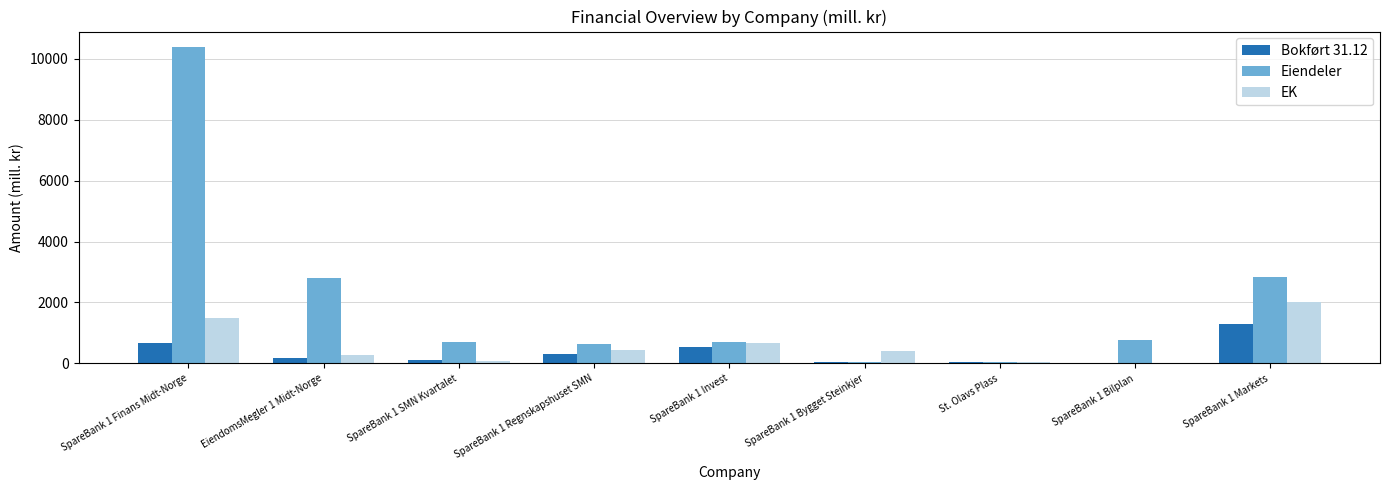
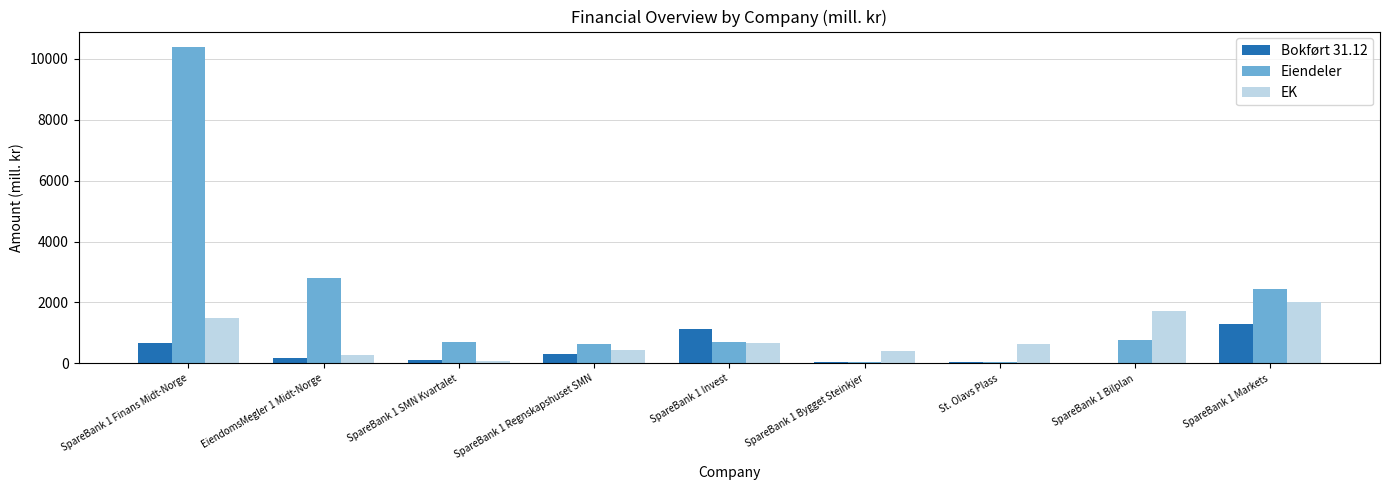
  {
    "Bokført 31.12": {
      "SpareBank 1 Finans Midt-Norge": 700,
      "EiendomsMegler 1 Midt-Norge": 200,
      "SpareBank 1 SMN Kvartalet": 100,
      "SpareBank 1 Regnskapshuset SMN": 300,
-     "SpareBank 1 Invest": 500,
+     "SpareBank 1 Invest": 1100,
      "SpareBank 1 Markets": 1300
    },
    "Eiendeler": {
      "SpareBank 1 Finans Midt-Norge": 10400,
      "EiendomsMegler 1 Midt-Norge": 2800,
      "SpareBank 1 SMN Kvartalet": 700,
      "SpareBank 1 Regnskapshuset SMN": 600,
      "SpareBank 1 Invest": 700,
      "SpareBank 1 Bilplan": 800,
-     "SpareBank 1 Markets": 2800
+     "SpareBank 1 Markets": 2400
    },
    "EK": {
      "SpareBank 1 Finans Midt-Norge": 1500,
      "EiendomsMegler 1 Midt-Norge": 300,
      "SpareBank 1 SMN Kvartalet": 100,
      "SpareBank 1 Regnskapshuset SMN": 400,
      "SpareBank 1 Invest": 700,
      "SpareBank 1 Bygget Steinkjer": 400,
-     "St. Olavs Plass": 100,
-     "SpareBank 1 Bilplan": 0,
+     "St. Olavs Plass": 600,
+     "SpareBank 1 Bilplan": 1700,
      "SpareBank 1 Markets": 2000
    }
  }
